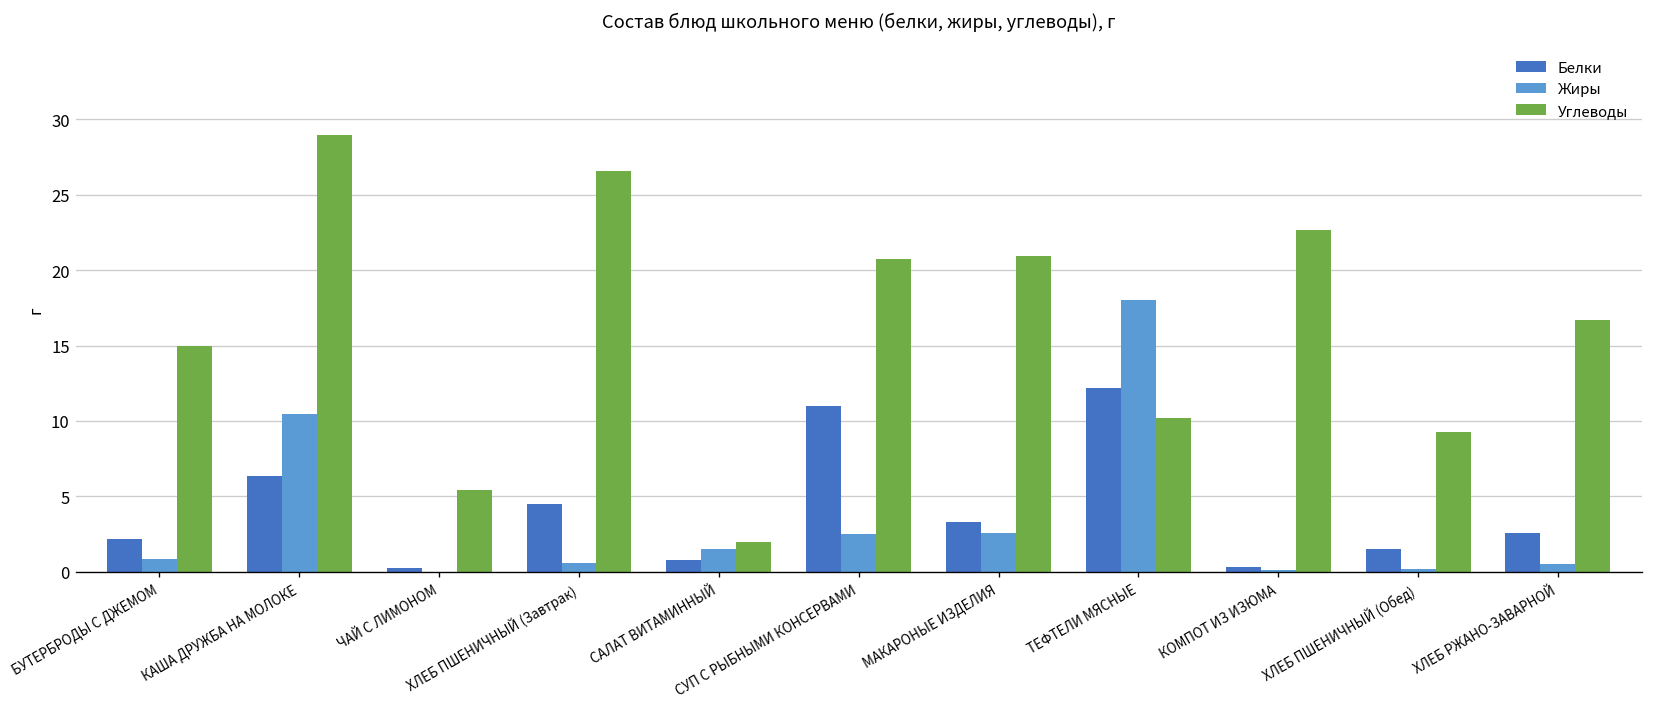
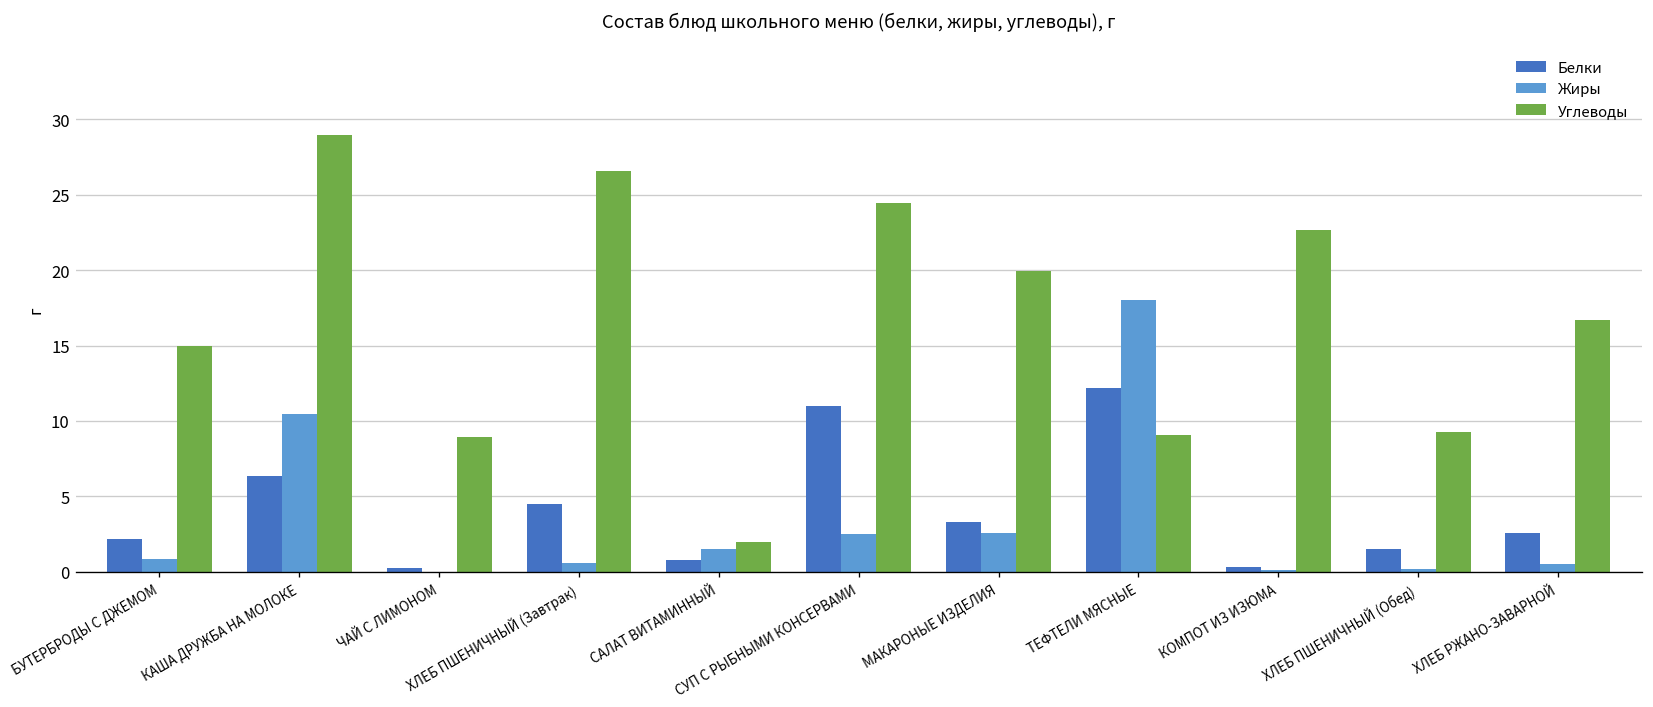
  {
    "Углеводы": {
      "БУТЕРБРОДЫ С ДЖЕМОМ": 15.0,
      "КАША ДРУЖБА НА МОЛОКЕ": 29.0,
-     "ЧАЙ С ЛИМОНОМ": 5.5,
+     "ЧАЙ С ЛИМОНОМ": 8.9,
      "ХЛЕБ ПШЕНИЧНЫЙ (Завтрак)": 26.6,
      "САЛАТ ВИТАМИННЫЙ": 2.0,
-     "СУП С РЫБНЫМИ КОНСЕРВАМИ": 20.7,
-     "МАКАРОНЫЕ ИЗДЕЛИЯ": 21.0,
-     "ТЕФТЕЛИ МЯСНЫЕ": 10.2,
+     "СУП С РЫБНЫМИ КОНСЕРВАМИ": 24.4,
+     "МАКАРОНЫЕ ИЗДЕЛИЯ": 19.9,
+     "ТЕФТЕЛИ МЯСНЫЕ": 9.1,
      "КОМПОТ ИЗ ИЗЮМА": 22.7,
      "ХЛЕБ ПШЕНИЧНЫЙ (Обед)": 9.3,
      "ХЛЕБ РЖАНО-ЗАВАРНОЙ": 16.7
    }
  }
